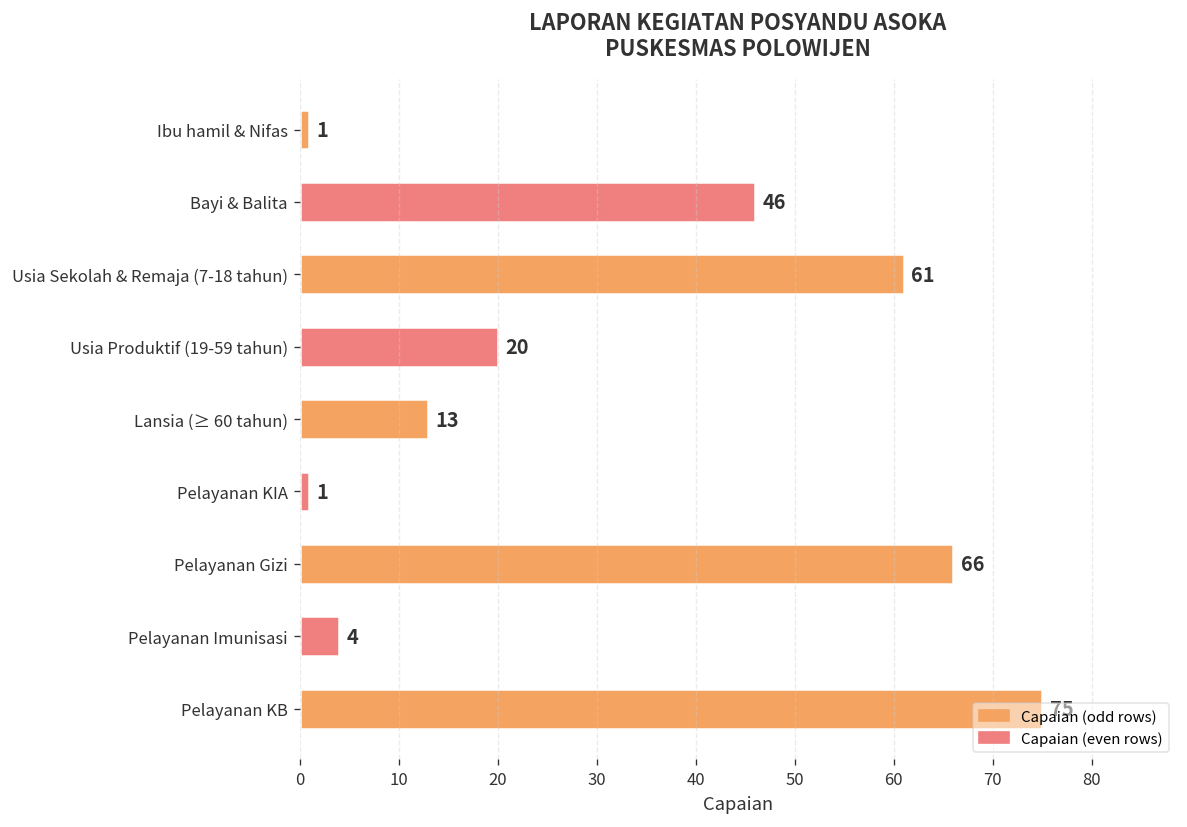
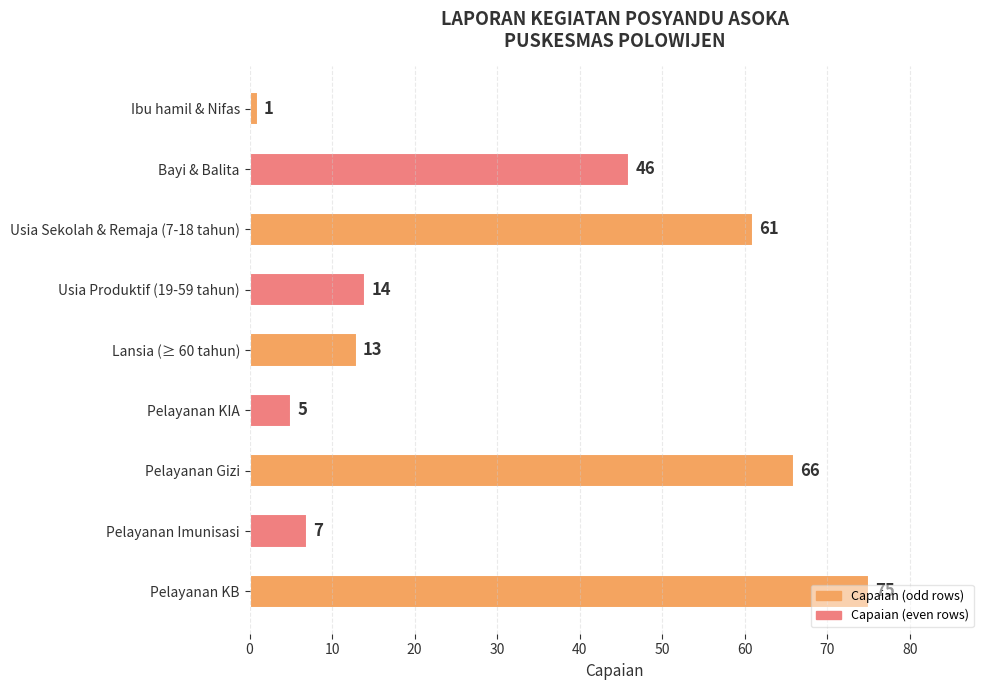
  {
    "Ibu hamil & Nifas": 1,
    "Bayi & Balita": 46,
    "Usia Sekolah & Remaja (7-18 tahun)": 61,
-   "Usia Produktif (19-59 tahun)": 20,
+   "Usia Produktif (19-59 tahun)": 14,
    "Lansia (≥ 60 tahun)": 13,
-   "Pelayanan KIA": 1,
+   "Pelayanan KIA": 5,
    "Pelayanan Gizi": 66,
-   "Pelayanan Imunisasi": 4
+   "Pelayanan Imunisasi": 7
  }
